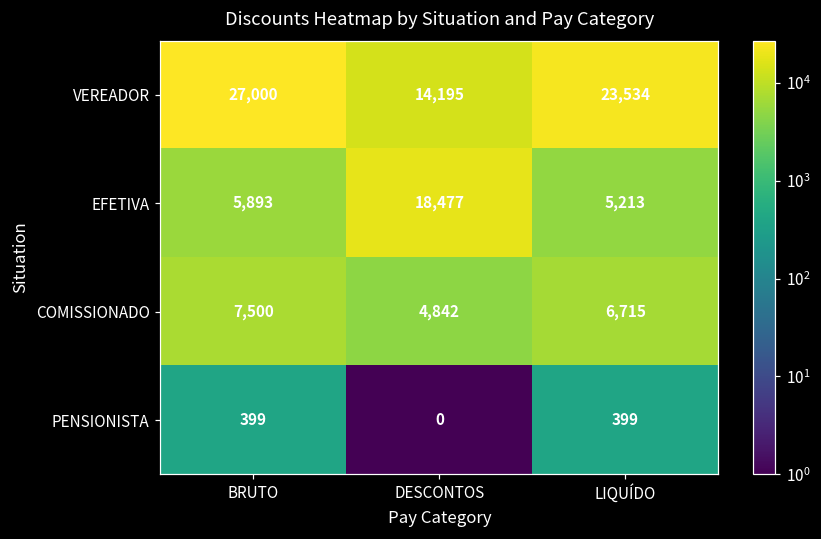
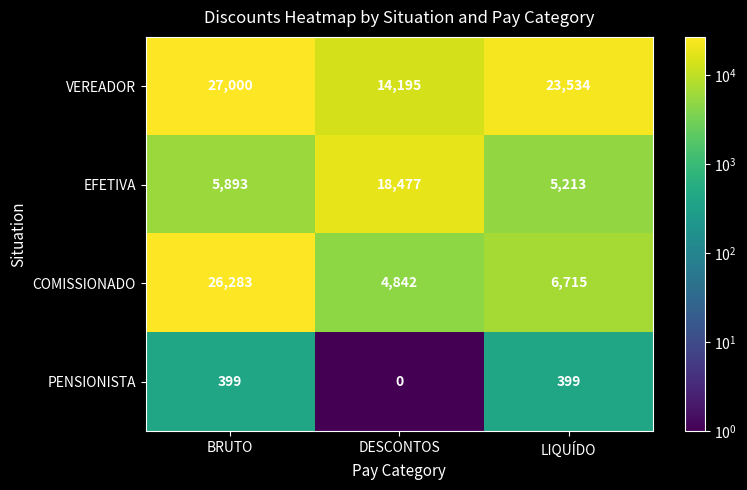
  {
    "VEREADOR": {
      "BRUTO": "27,000",
      "DESCONTOS": "14,195",
      "LIQUÍDO": "23,534"
    },
    "EFETIVA": {
      "BRUTO": "5,893",
      "DESCONTOS": "18,477",
      "LIQUÍDO": "5,213"
    },
    "COMISSIONADO": {
-     "BRUTO": "7,500",
+     "BRUTO": "26,283",
      "DESCONTOS": "4,842",
      "LIQUÍDO": "6,715"
    },
    "PENSIONISTA": {
      "BRUTO": "399",
      "DESCONTOS": "0",
      "LIQUÍDO": "399"
    }
  }
